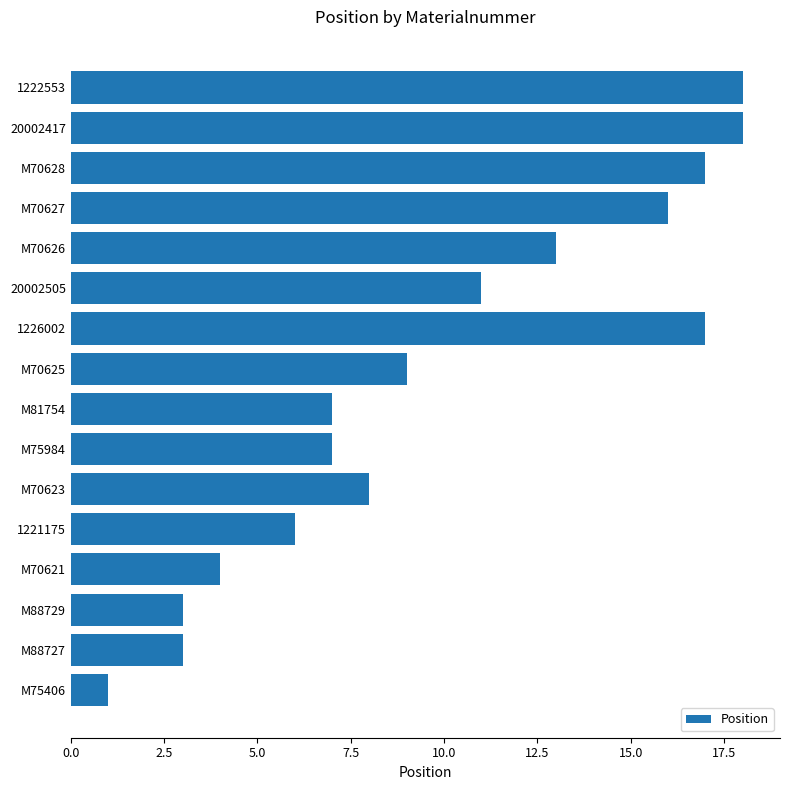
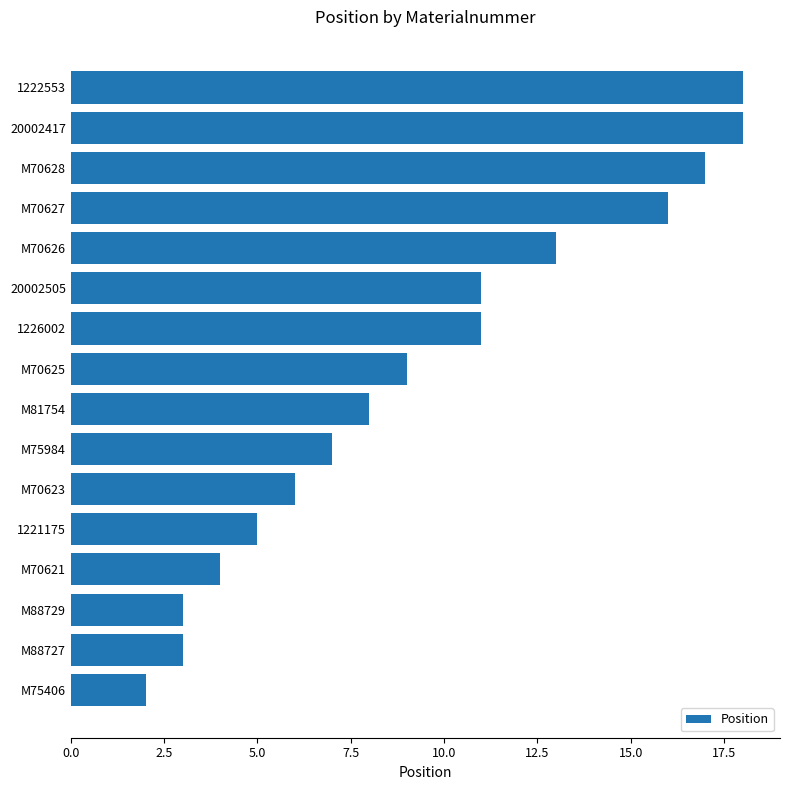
  {
    "1222553": 18,
    "20002417": 18,
    "M70628": 17,
    "M70627": 16,
    "M70626": 13,
    "20002505": 11,
-   "1226002": 17,
+   "1226002": 11,
    "M70625": 9,
-   "M81754": 7,
+   "M81754": 8,
    "M75984": 7,
-   "M70623": 8,
-   "1221175": 6,
+   "M70623": 6,
+   "1221175": 5,
    "M70621": 4,
    "M88729": 3,
    "M88727": 3,
-   "M75406": 1
+   "M75406": 2
  }
